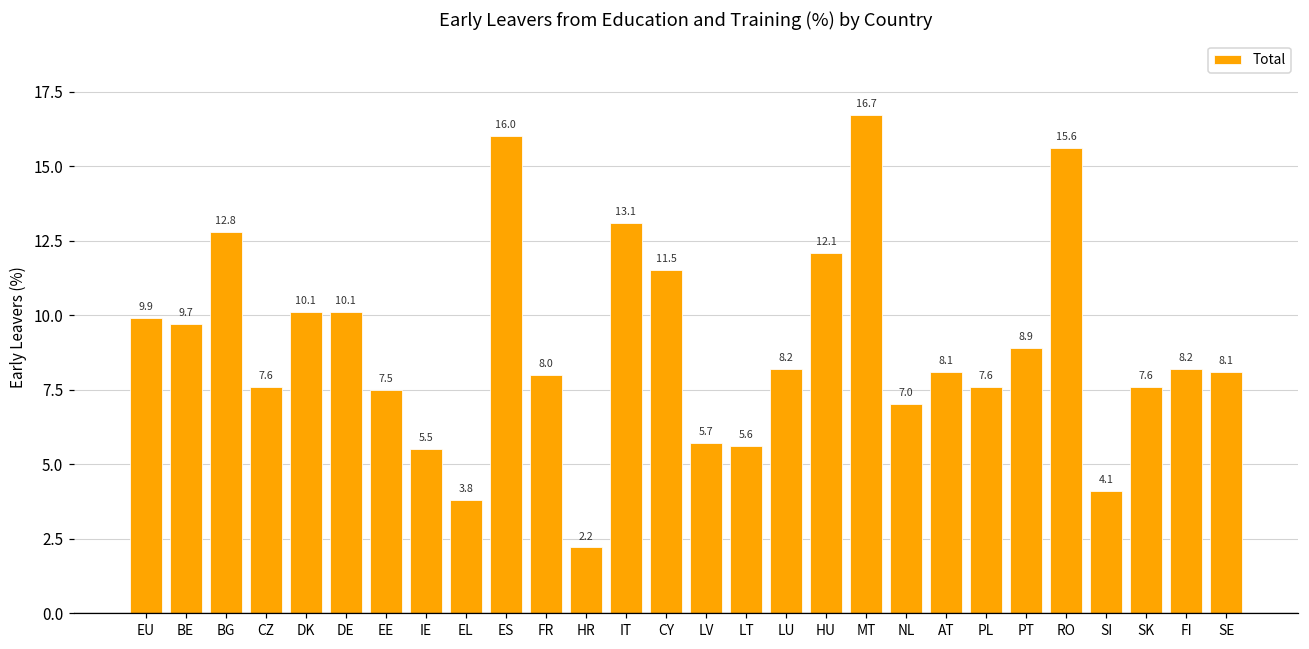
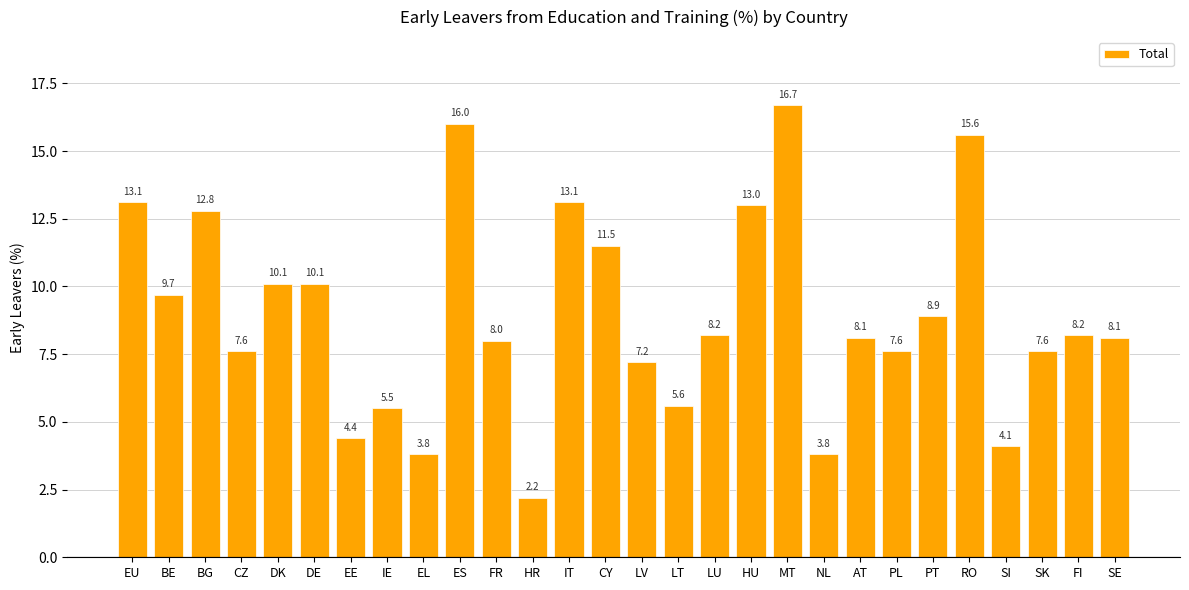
  {
-   "EU": 9.9,
+   "EU": 13.1,
    "BE": 9.7,
    "BG": 12.8,
    "CZ": 7.6,
    "DK": 10.1,
    "DE": 10.1,
-   "EE": 7.5,
+   "EE": 4.4,
    "IE": 5.5,
    "EL": 3.8,
    "ES": 16.0,
    "FR": 8.0,
    "HR": 2.2,
    "IT": 13.1,
    "CY": 11.5,
-   "LV": 5.7,
+   "LV": 7.2,
    "LT": 5.6,
    "LU": 8.2,
-   "HU": 12.1,
+   "HU": 13.0,
    "MT": 16.7,
-   "NL": 7.0,
+   "NL": 3.8,
    "AT": 8.1,
    "PL": 7.6,
    "PT": 8.9,
    "RO": 15.6,
    "SI": 4.1,
    "SK": 7.6,
    "FI": 8.2,
    "SE": 8.1
  }
